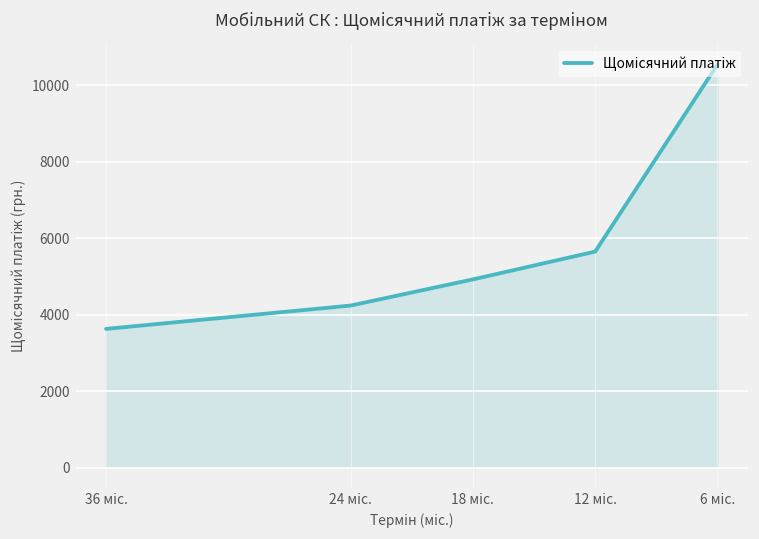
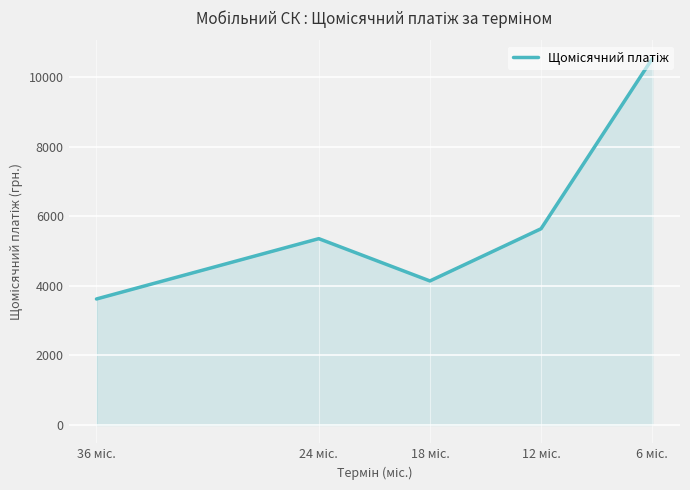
  {
    "36 міс.": 3600,
-   "24 міс.": 4200,
-   "18 міс.": 4900,
+   "24 міс.": 5400,
+   "18 міс.": 4100,
    "12 міс.": 5600
  }
